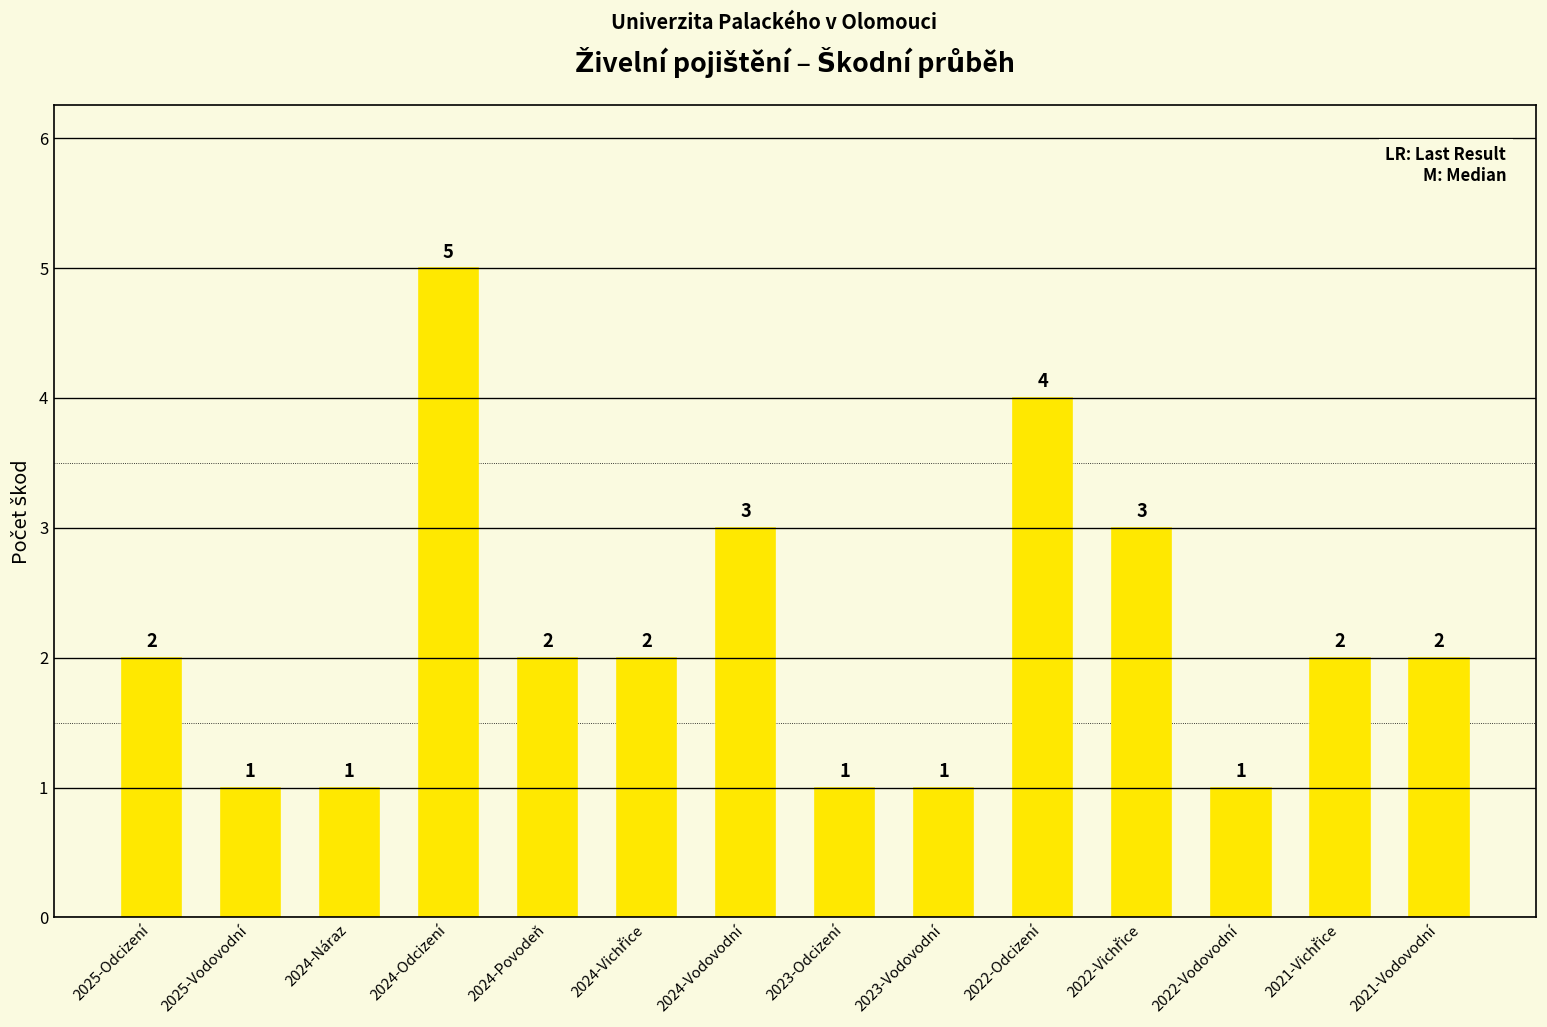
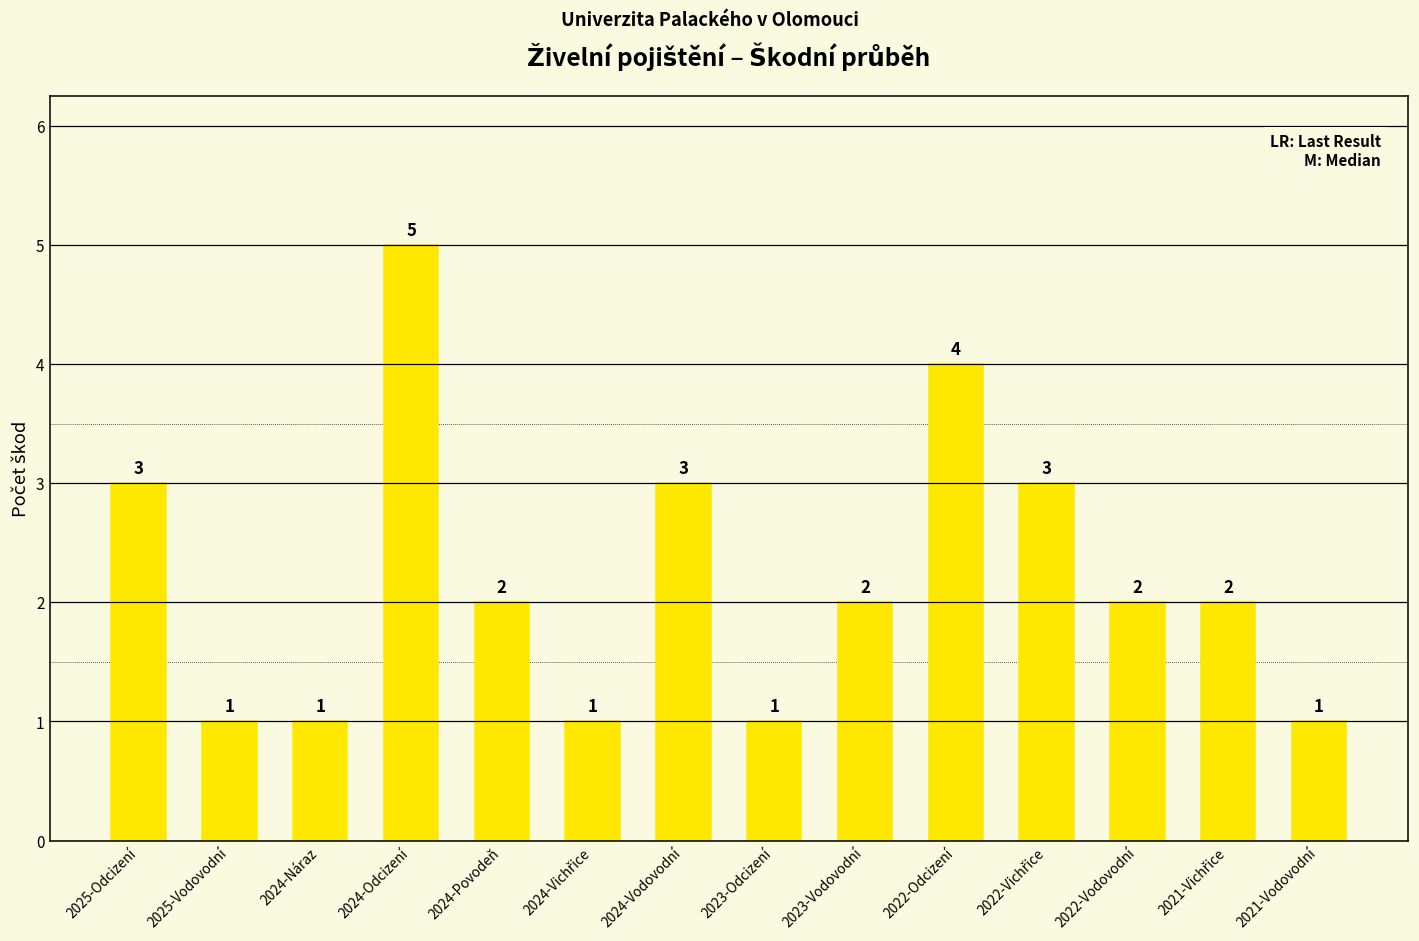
  {
-   "2025-Odcizení": 2,
+   "2025-Odcizení": 3,
    "2025-Vodovodní": 1,
    "2024-Náraz": 1,
    "2024-Odcizení": 5,
    "2024-Povodeň": 2,
-   "2024-Vichřice": 2,
+   "2024-Vichřice": 1,
    "2024-Vodovodní": 3,
    "2023-Odcizení": 1,
-   "2023-Vodovodní": 1,
+   "2023-Vodovodní": 2,
    "2022-Odcizení": 4,
    "2022-Vichřice": 3,
-   "2022-Vodovodní": 1,
+   "2022-Vodovodní": 2,
    "2021-Vichřice": 2,
-   "2021-Vodovodní": 2
+   "2021-Vodovodní": 1
  }
